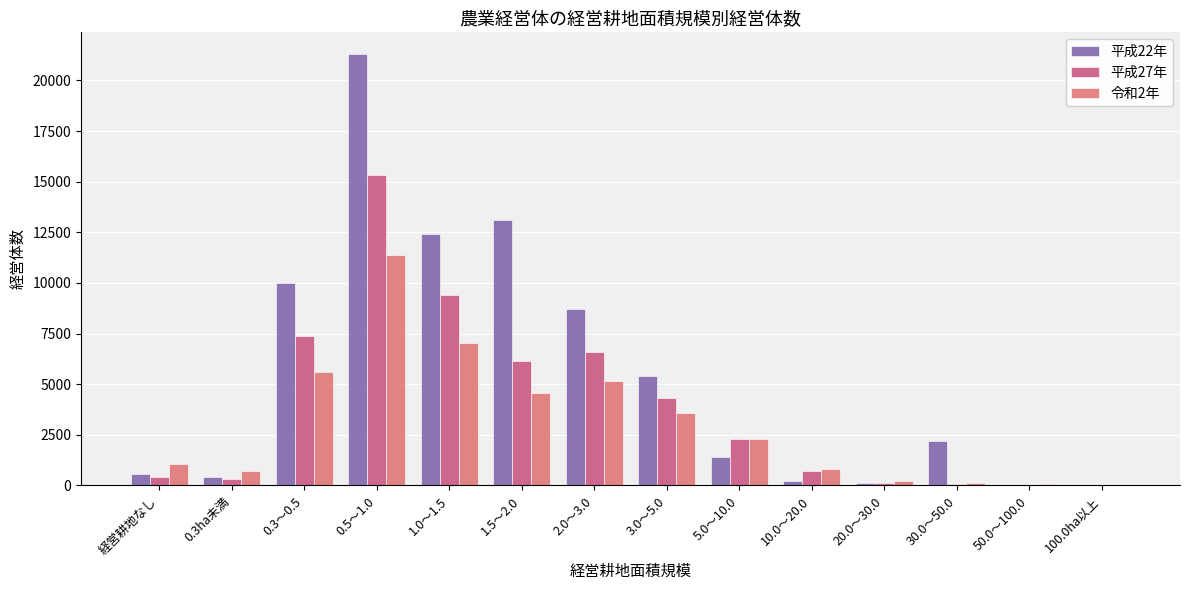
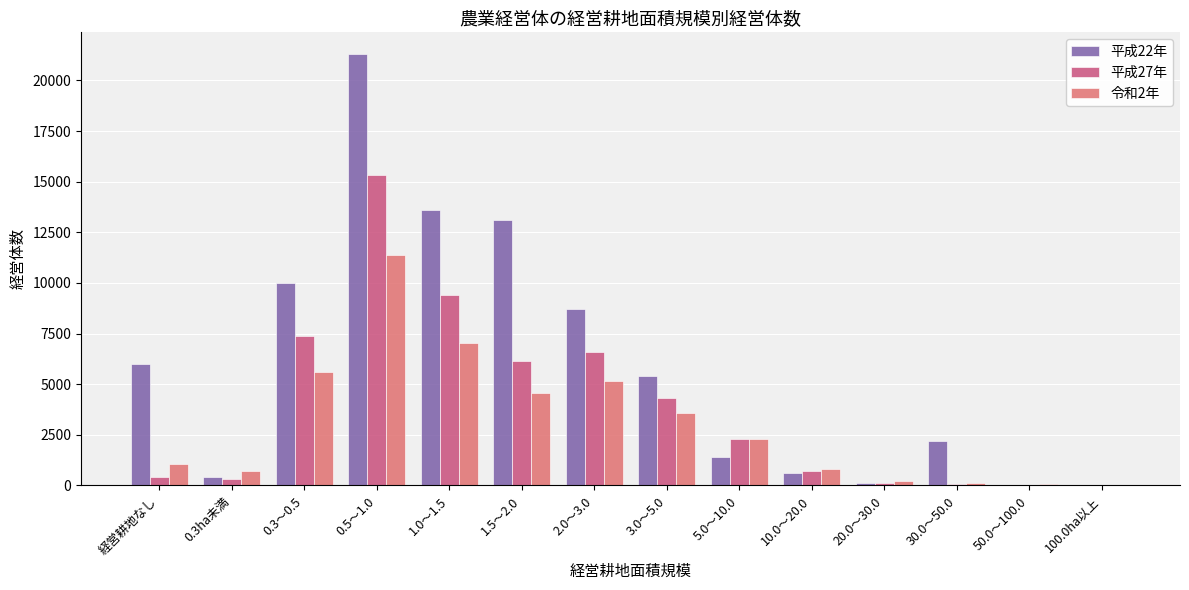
  {
    "平成22年": {
-     "経営耕地なし": 600,
+     "経営耕地なし": 6000,
      "0.3ha未満": 400,
      "0.3～0.5": 10000,
      "0.5～1.0": 21300,
-     "1.0～1.5": 12400,
+     "1.0～1.5": 13600,
      "1.5～2.0": 13100,
      "2.0～3.0": 8700,
      "3.0～5.0": 5400,
      "5.0～10.0": 1400,
-     "10.0～20.0": 200,
+     "10.0～20.0": 600,
      "30.0～50.0": 2200
    }
  }
